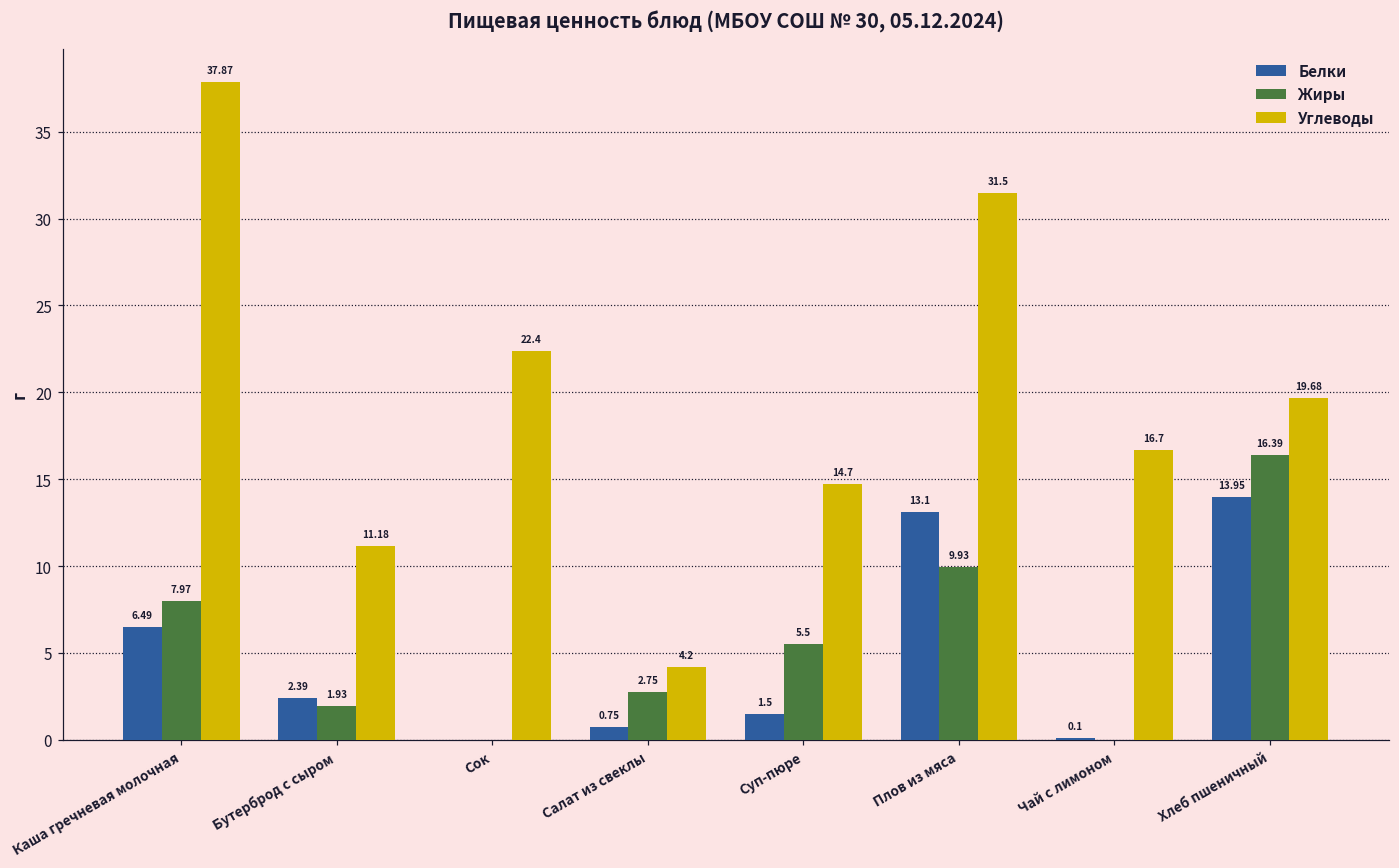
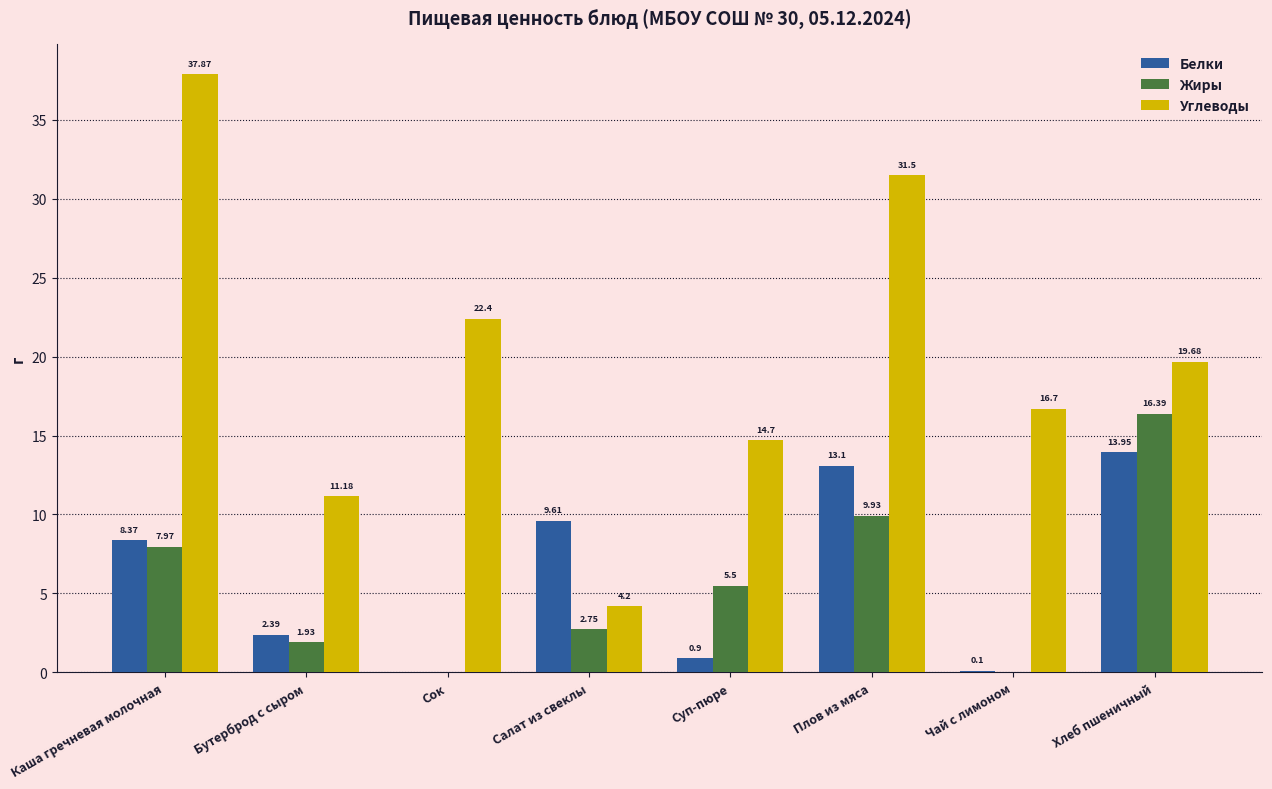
  {
    "Белки": {
-     "Каша гречневая молочная": 6.49,
+     "Каша гречневая молочная": 8.37,
      "Бутерброд с сыром": 2.39,
-     "Салат из свеклы": 0.75,
-     "Суп-пюре": 1.5,
+     "Салат из свеклы": 9.61,
+     "Суп-пюре": 0.9,
      "Плов из мяса": 13.1,
      "Чай с лимоном": 0.1,
      "Хлеб пшеничный": 13.95
    },
    "Жиры": {
      "Каша гречневая молочная": 7.97,
      "Бутерброд с сыром": 1.93,
      "Салат из свеклы": 2.75,
      "Суп-пюре": 5.5,
      "Плов из мяса": 9.93,
      "Хлеб пшеничный": 16.39
    },
    "Углеводы": {
      "Каша гречневая молочная": 37.87,
      "Бутерброд с сыром": 11.18,
      "Сок": 22.4,
      "Салат из свеклы": 4.2,
      "Суп-пюре": 14.7,
      "Плов из мяса": 31.5,
      "Чай с лимоном": 16.7,
      "Хлеб пшеничный": 19.68
    }
  }
